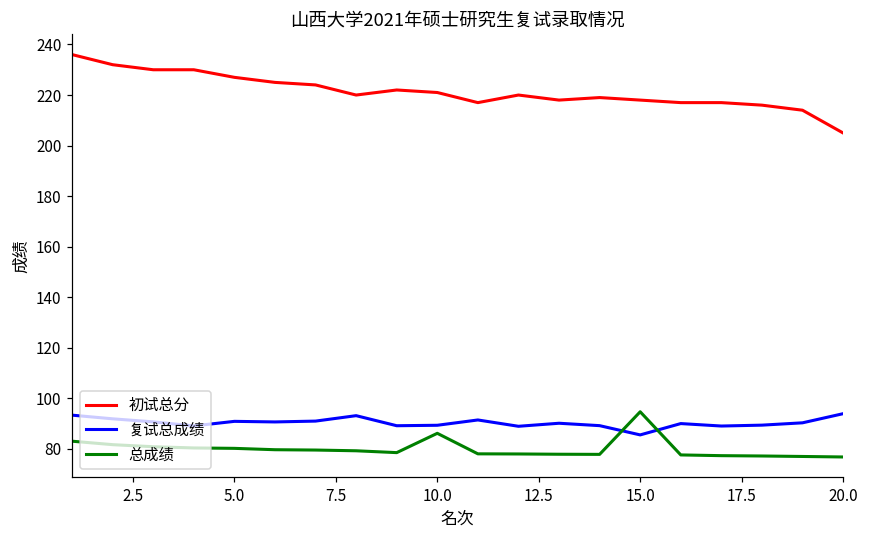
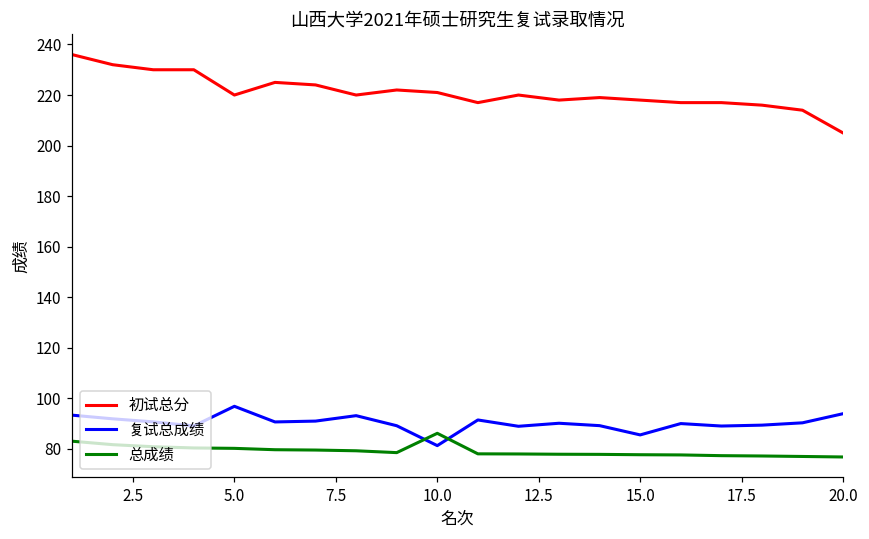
  {
    "初试总分": {
-     "5.0": 227,
+     "5.0": 220,
      "10.0": 221,
      "15.0": 218,
      "20.0": 205
    },
    "复试总成绩": {
-     "5.0": 91,
-     "10.0": 89,
+     "5.0": 97,
+     "10.0": 81,
      "15.0": 86,
      "20.0": 94
    },
    "总成绩": {
      "5.0": 80,
      "10.0": 86,
-     "15.0": 95,
+     "15.0": 78,
      "20.0": 77
    }
  }
